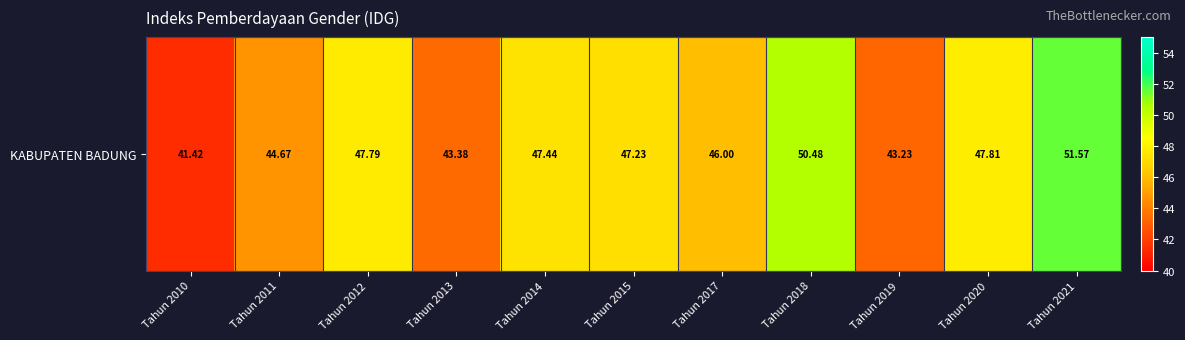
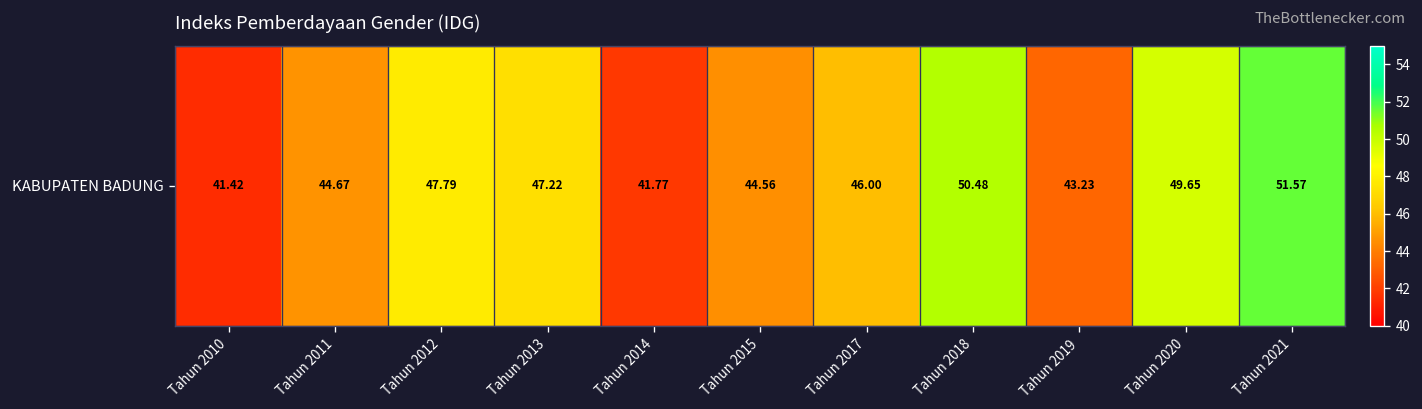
  {
    "KABUPATEN BADUNG": {
      "Tahun 2010": 41.42,
      "Tahun 2011": 44.67,
      "Tahun 2012": 47.79,
-     "Tahun 2013": 43.38,
-     "Tahun 2014": 47.44,
-     "Tahun 2015": 47.23,
+     "Tahun 2013": 47.22,
+     "Tahun 2014": 41.77,
+     "Tahun 2015": 44.56,
      "Tahun 2017": 46.00,
      "Tahun 2018": 50.48,
      "Tahun 2019": 43.23,
-     "Tahun 2020": 47.81,
+     "Tahun 2020": 49.65,
      "Tahun 2021": 51.57
    }
  }
